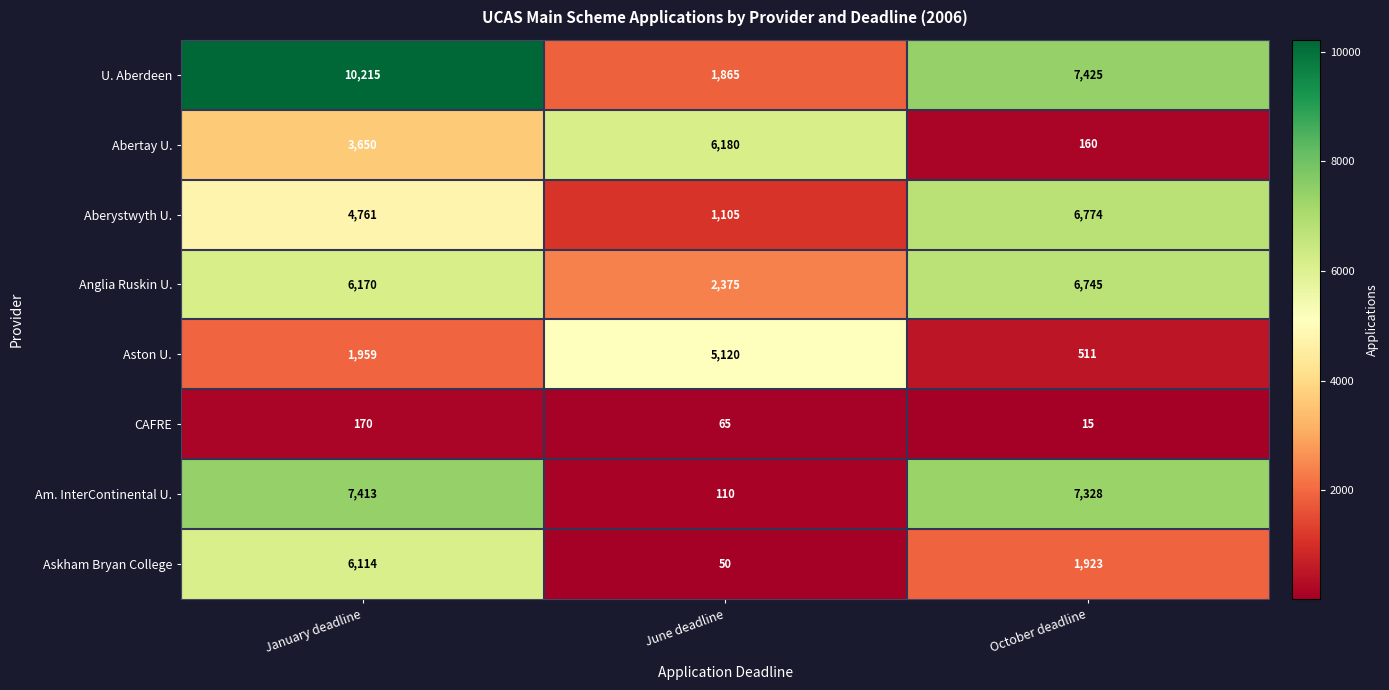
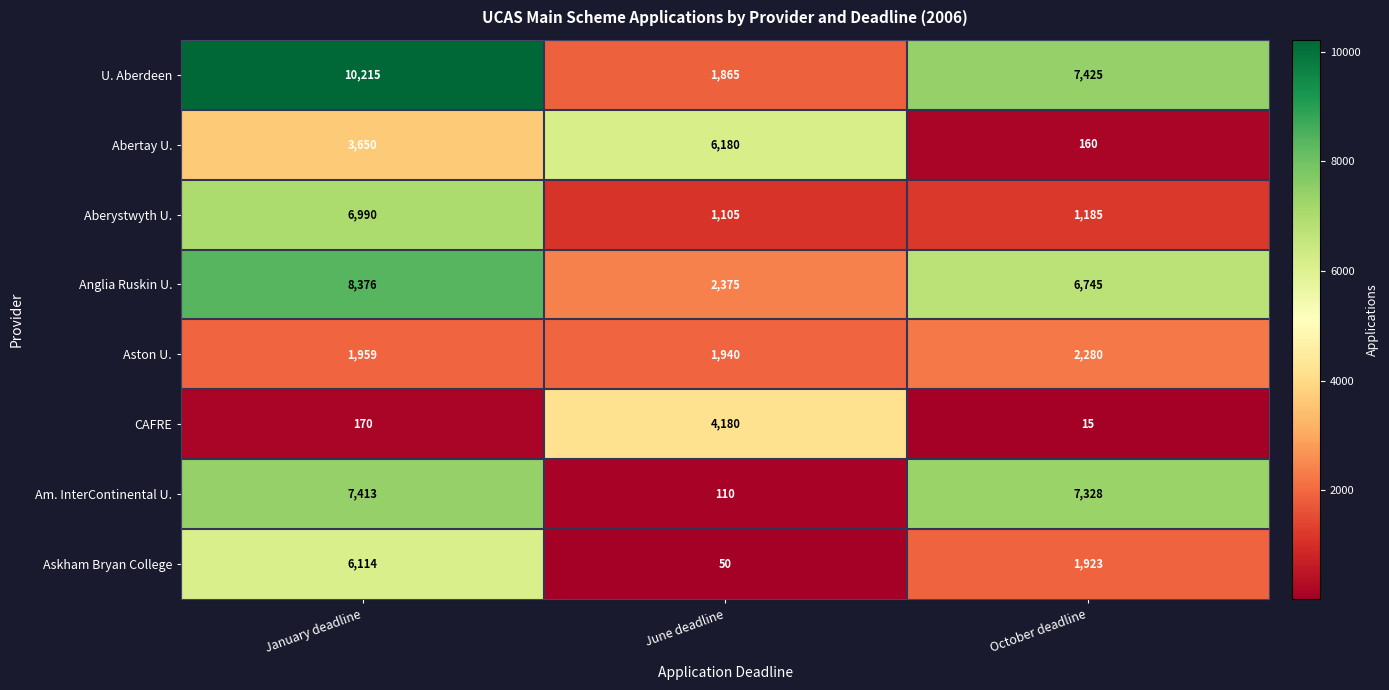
  {
    "U. Aberdeen": {
      "January deadline": "10,215",
      "June deadline": "1,865",
      "October deadline": "7,425"
    },
    "Abertay U.": {
      "January deadline": "3,650",
      "June deadline": "6,180",
      "October deadline": "160"
    },
    "Aberystwyth U.": {
-     "January deadline": "4,761",
+     "January deadline": "6,990",
      "June deadline": "1,105",
-     "October deadline": "6,774"
+     "October deadline": "1,185"
    },
    "Anglia Ruskin U.": {
-     "January deadline": "6,170",
+     "January deadline": "8,376",
      "June deadline": "2,375",
      "October deadline": "6,745"
    },
    "Aston U.": {
      "January deadline": "1,959",
-     "June deadline": "5,120",
-     "October deadline": "511"
+     "June deadline": "1,940",
+     "October deadline": "2,280"
    },
    "CAFRE": {
      "January deadline": "170",
-     "June deadline": "65",
+     "June deadline": "4,180",
      "October deadline": "15"
    },
    "Am. InterContinental U.": {
      "January deadline": "7,413",
      "June deadline": "110",
      "October deadline": "7,328"
    },
    "Askham Bryan College": {
      "January deadline": "6,114",
      "June deadline": "50",
      "October deadline": "1,923"
    }
  }
